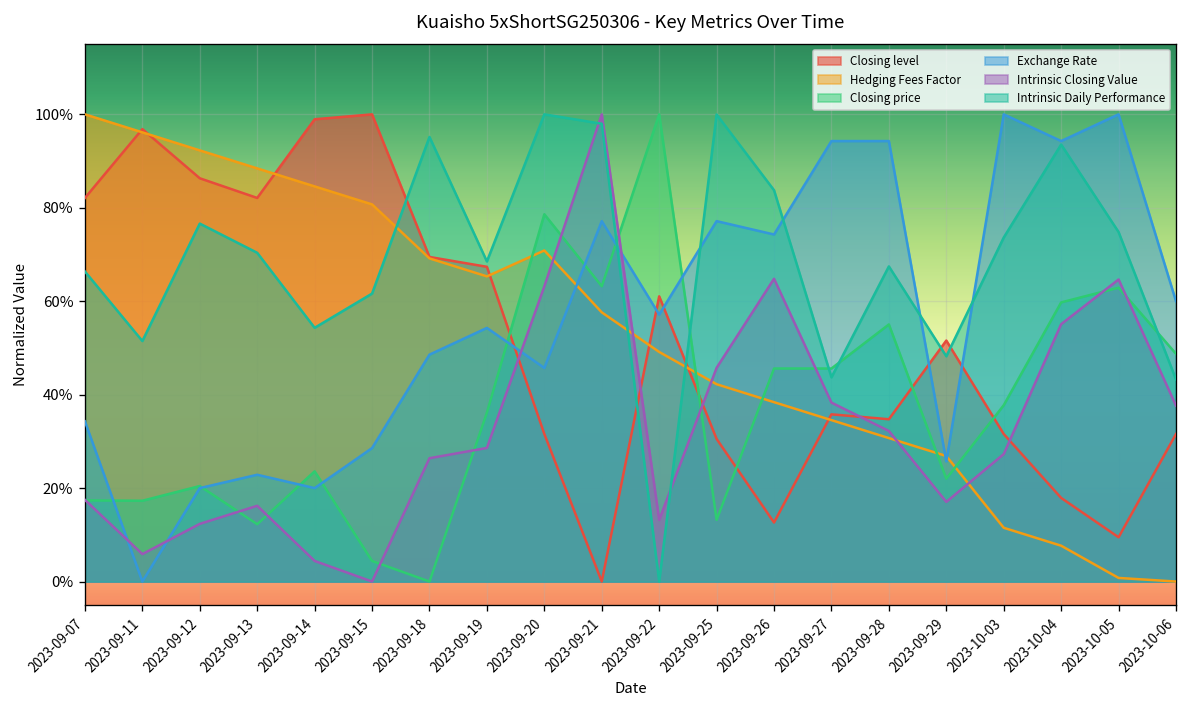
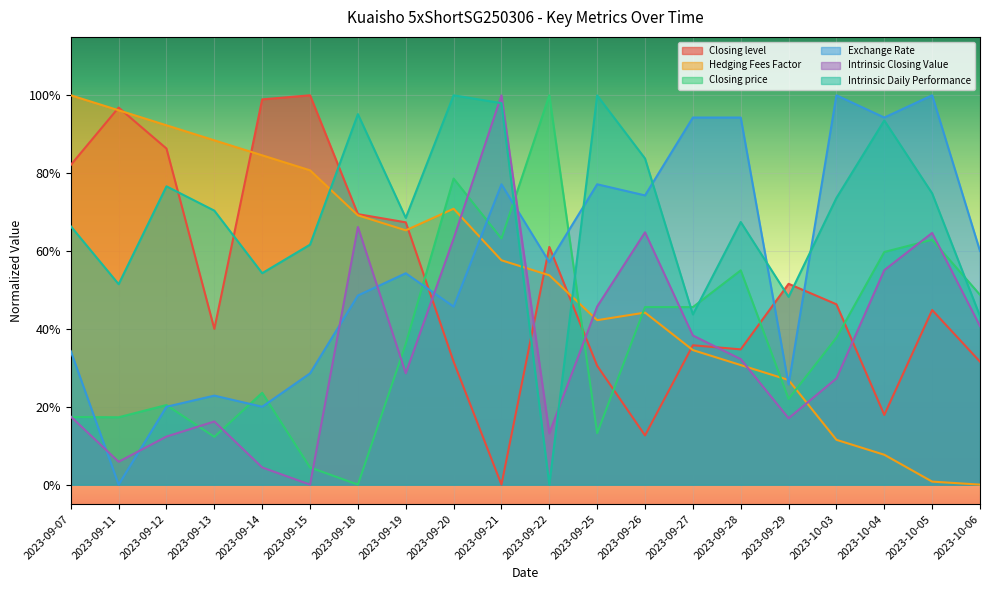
  {
    "Closing level": {
      "2023-09-07": "82%",
      "2023-09-11": "97%",
      "2023-09-12": "86%",
-     "2023-09-13": "82%",
+     "2023-09-13": "40%",
      "2023-09-14": "99%",
      "2023-09-15": "100%",
      "2023-09-19": "67%",
      "2023-09-20": "32%",
      "2023-09-21": "0%",
      "2023-09-22": "61%",
      "2023-09-25": "31%",
      "2023-09-26": "13%",
      "2023-09-27": "36%",
      "2023-09-28": "35%",
      "2023-09-29": "52%",
-     "2023-10-03": "32%",
+     "2023-10-03": "46%",
      "2023-10-04": "18%",
-     "2023-10-05": "9%",
+     "2023-10-05": "45%",
      "2023-10-06": "32%"
    },
    "Hedging Fees Factor": {
      "2023-09-07": "100%",
      "2023-09-11": "96%",
      "2023-09-12": "92%",
      "2023-09-13": "88%",
      "2023-09-14": "85%",
      "2023-09-15": "81%",
      "2023-09-19": "65%",
      "2023-09-20": "71%",
      "2023-09-21": "58%",
-     "2023-09-22": "49%",
+     "2023-09-22": "54%",
      "2023-09-25": "42%",
-     "2023-09-26": "38%",
+     "2023-09-26": "44%",
      "2023-09-27": "35%",
      "2023-09-28": "31%",
      "2023-09-29": "27%",
      "2023-10-03": "12%",
      "2023-10-04": "8%",
      "2023-10-05": "1%",
      "2023-10-06": "0%"
    },
    "Intrinsic Closing Value": {
      "2023-09-11": "6%",
      "2023-09-12": "12%",
      "2023-09-13": "16%",
      "2023-09-14": "4%",
      "2023-09-15": "0%",
-     "2023-09-18": "26%",
+     "2023-09-18": "66%",
      "2023-09-19": "29%",
      "2023-09-20": "63%",
      "2023-09-21": "100%",
      "2023-09-22": "13%",
      "2023-09-25": "46%",
      "2023-09-26": "65%",
      "2023-09-27": "38%",
      "2023-09-28": "32%",
      "2023-09-29": "17%",
      "2023-10-03": "27%",
      "2023-10-04": "55%",
      "2023-10-05": "65%",
-     "2023-10-06": "38%"
+     "2023-10-06": "41%"
    }
  }
